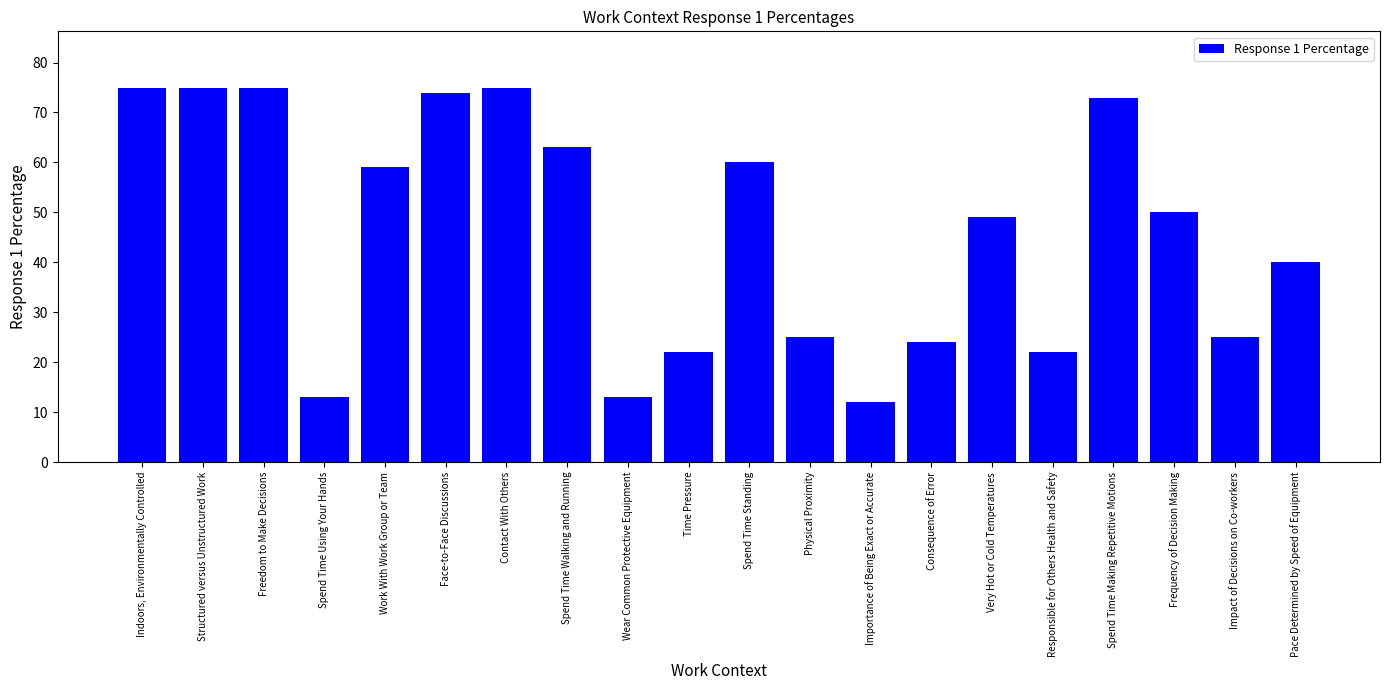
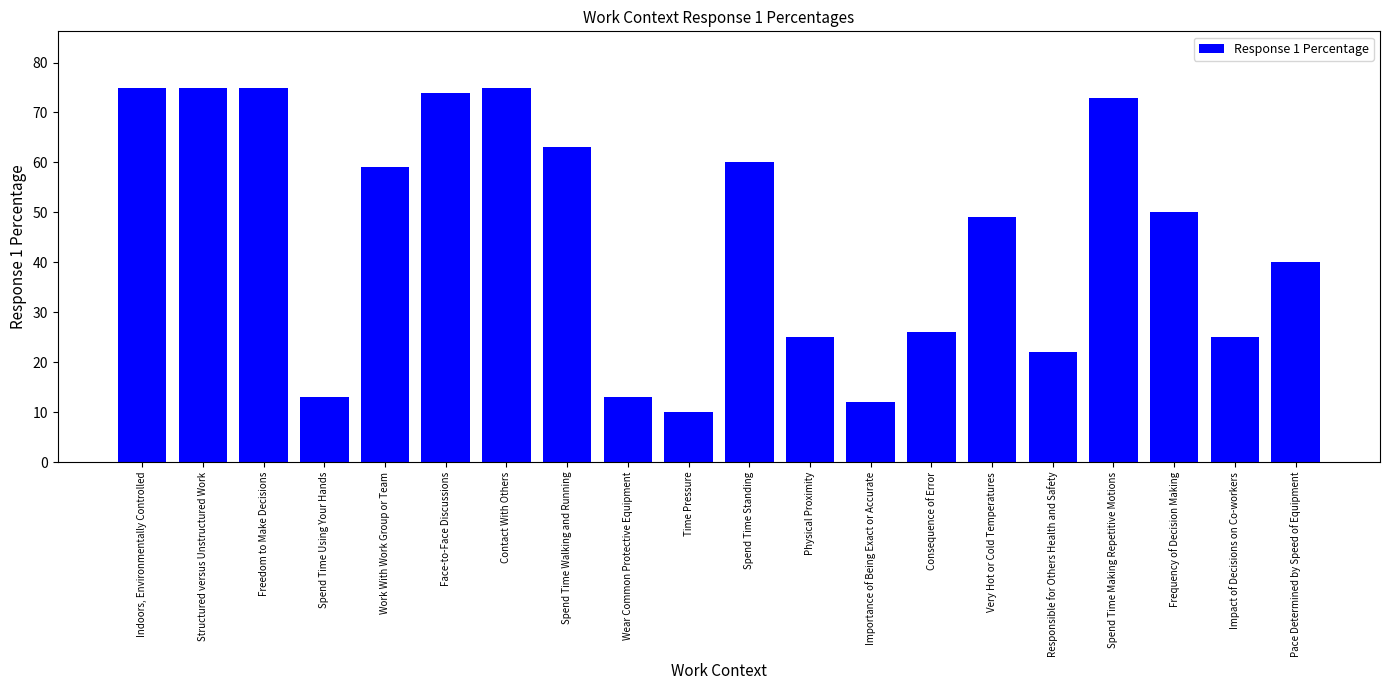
  {
    "Indoors, Environmentally Controlled": 75,
    "Structured versus Unstructured Work": 75,
    "Freedom to Make Decisions": 75,
    "Spend Time Using Your Hands": 13,
    "Work With Work Group or Team": 59,
    "Face-to-Face Discussions": 74,
    "Contact With Others": 75,
    "Spend Time Walking and Running": 63,
    "Wear Common Protective Equipment": 13,
-   "Time Pressure": 22,
+   "Time Pressure": 10,
    "Spend Time Standing": 60,
    "Physical Proximity": 25,
    "Importance of Being Exact or Accurate": 12,
-   "Consequence of Error": 24,
+   "Consequence of Error": 26,
    "Very Hot or Cold Temperatures": 49,
    "Responsible for Others Health and Safety": 22,
    "Spend Time Making Repetitive Motions": 73,
    "Frequency of Decision Making": 50,
    "Impact of Decisions on Co-workers": 25,
    "Pace Determined by Speed of Equipment": 40
  }
